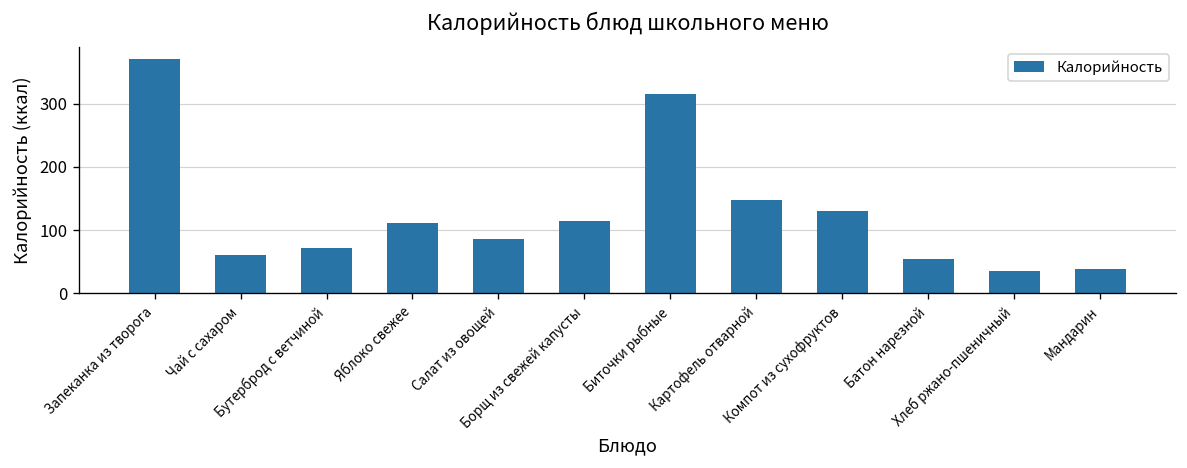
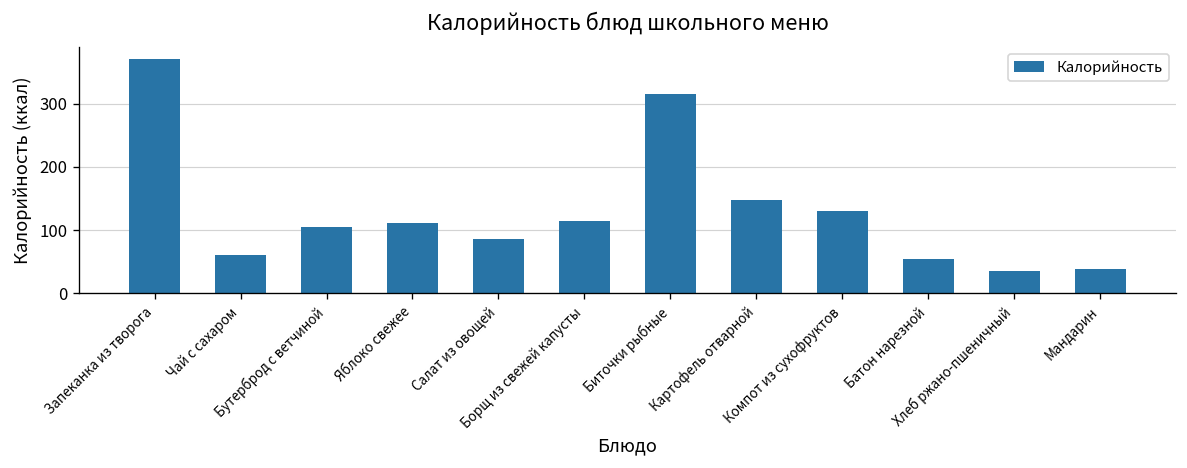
  {
    "Запеканка из творога": 370,
    "Чай с сахаром": 60,
-   "Бутерброд с ветчиной": 70,
+   "Бутерброд с ветчиной": 110,
    "Яблоко свежее": 110,
    "Салат из овощей": 90,
    "Борщ из свежей капусты": 120,
    "Биточки рыбные": 320,
    "Картофель отварной": 150,
    "Компот из сухофруктов": 130,
    "Батон нарезной": 60,
    "Хлеб ржано-пшеничный": 40,
    "Мандарин": 40
  }
